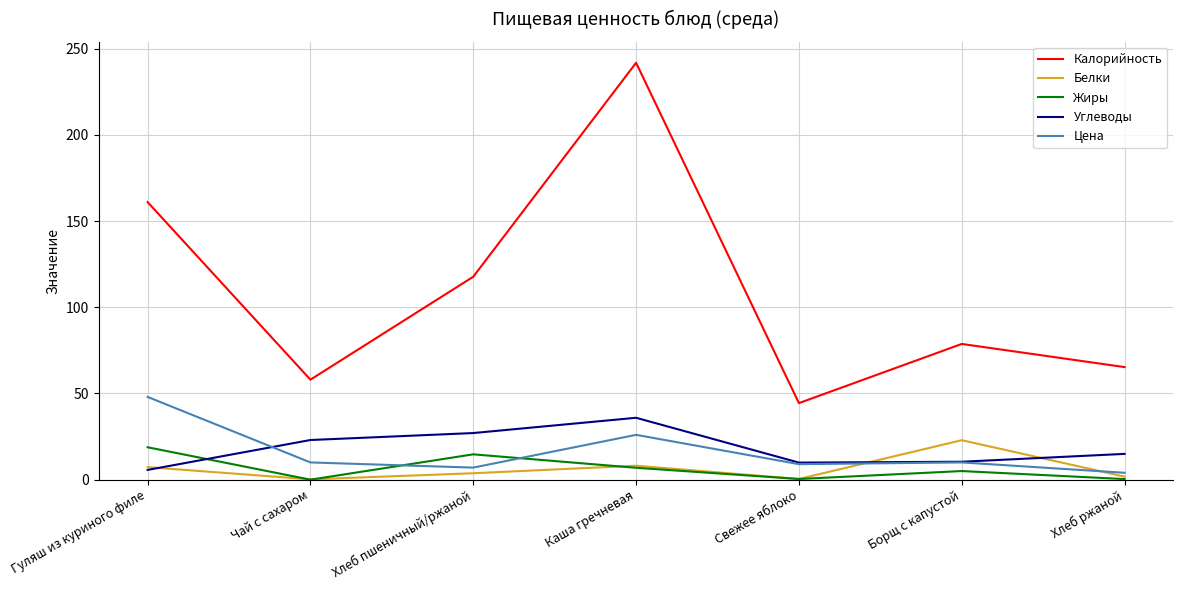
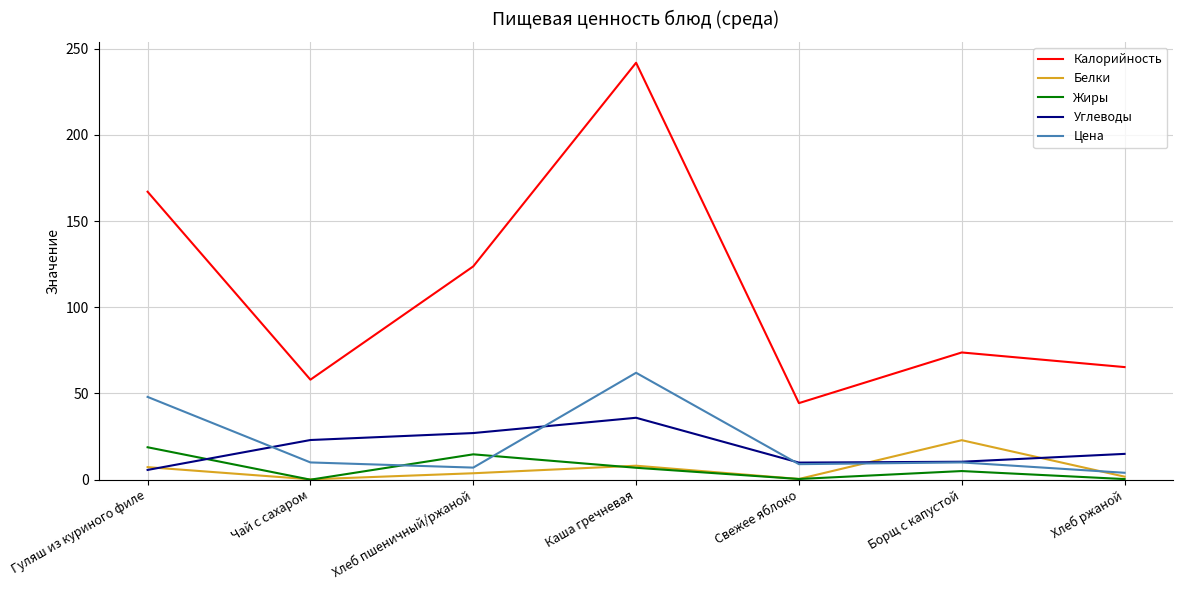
  {
    "Калорийность": {
-     "Гуляш из куриного филе": 161,
+     "Гуляш из куриного филе": 167,
      "Чай с сахаром": 58,
-     "Хлеб пшеничный/ржаной": 118,
+     "Хлеб пшеничный/ржаной": 124,
      "Каша гречневая": 242,
      "Свежее яблоко": 44,
-     "Борщ с капустой": 79,
+     "Борщ с капустой": 74,
      "Хлеб ржаной": 65
    },
    "Белки": {
      "Гуляш из куриного филе": 7,
      "Хлеб пшеничный/ржаной": 4,
      "Борщ с капустой": 23
    },
    "Жиры": {
      "Гуляш из куриного филе": 19,
      "Хлеб пшеничный/ржаной": 15,
      "Борщ с капустой": 5
    },
    "Углеводы": {
      "Гуляш из куриного филе": 6,
      "Чай с сахаром": 23,
      "Хлеб пшеничный/ржаной": 27,
      "Каша гречневая": 36,
      "Хлеб ржаной": 15
    },
    "Цена": {
      "Гуляш из куриного филе": 48,
      "Чай с сахаром": 10,
      "Хлеб пшеничный/ржаной": 7,
-     "Каша гречневая": 26,
+     "Каша гречневая": 62,
      "Хлеб ржаной": 4
    }
  }
